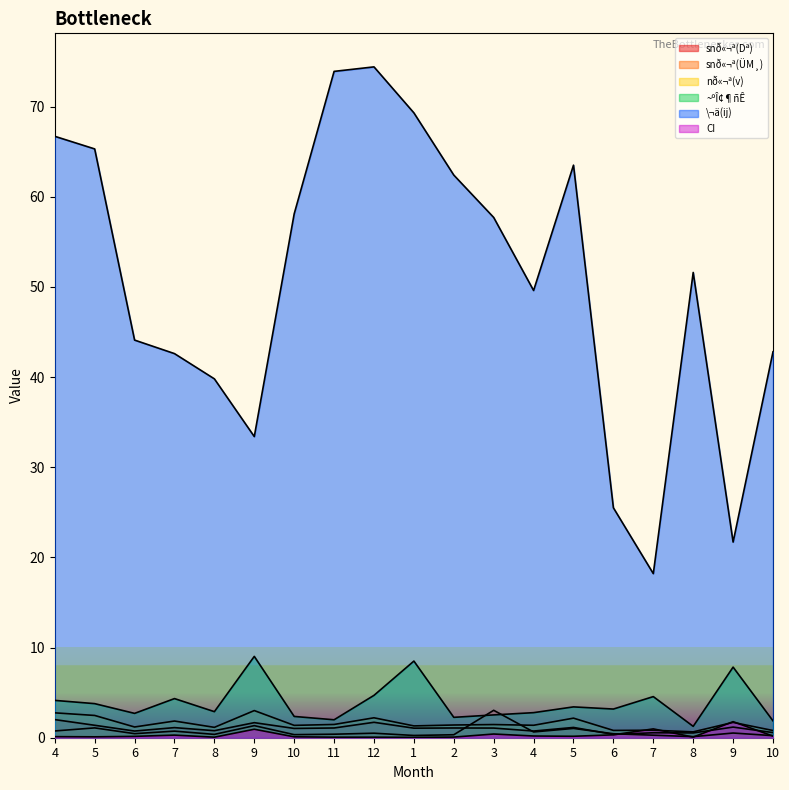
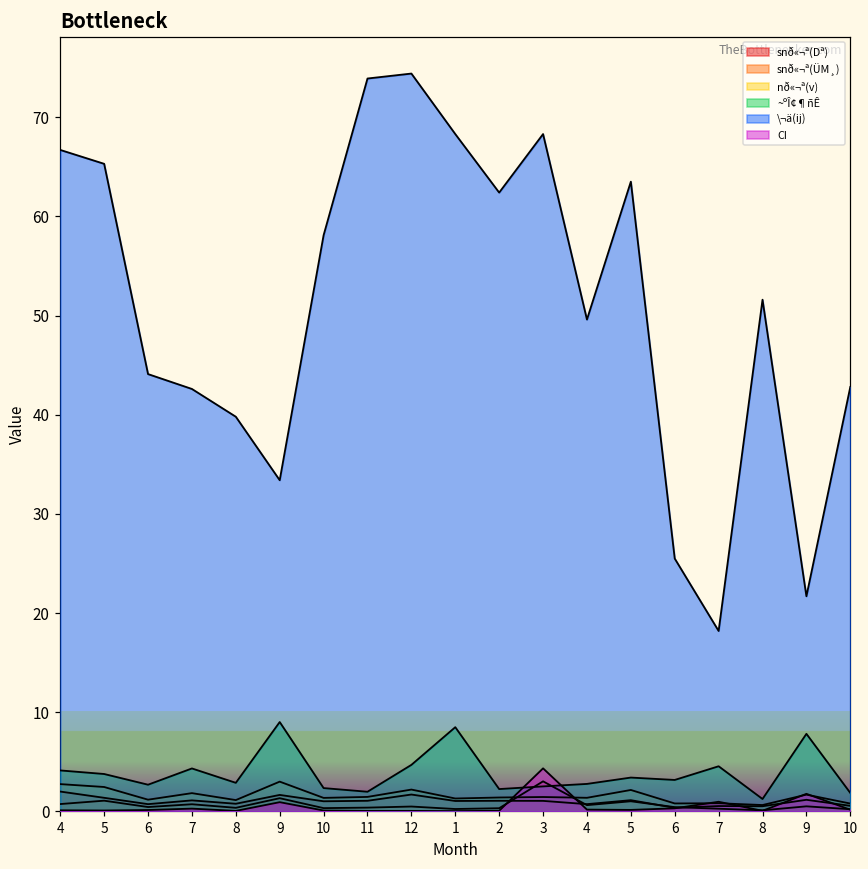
  {
    "snð«¬ª(Dª)": {
      "11": 1,
      "12": 2,
      "2": 1,
      "3": 1
    },
    "snð«¬ª(ÜM¸)": {
      "11": 0,
      "12": 1,
      "3": 3
    },
    "nð«¬ª(v)": {
      "11": 1,
      "12": 2,
      "2": 1,
      "3": 1
    },
    "~ºÎ¢¶ñÊ": {
      "11": 2,
      "12": 5,
      "1": 9,
      "2": 2,
      "3": 3
    },
    "\\¬ä(ij)": {
      "11": 74,
      "12": 74,
-     "1": 69,
+     "1": 68,
      "2": 62,
-     "3": 58
+     "3": 68
    },
    "CI": {
      "11": 0,
      "12": 0,
-     "3": 0
+     "3": 4
    }
  }
